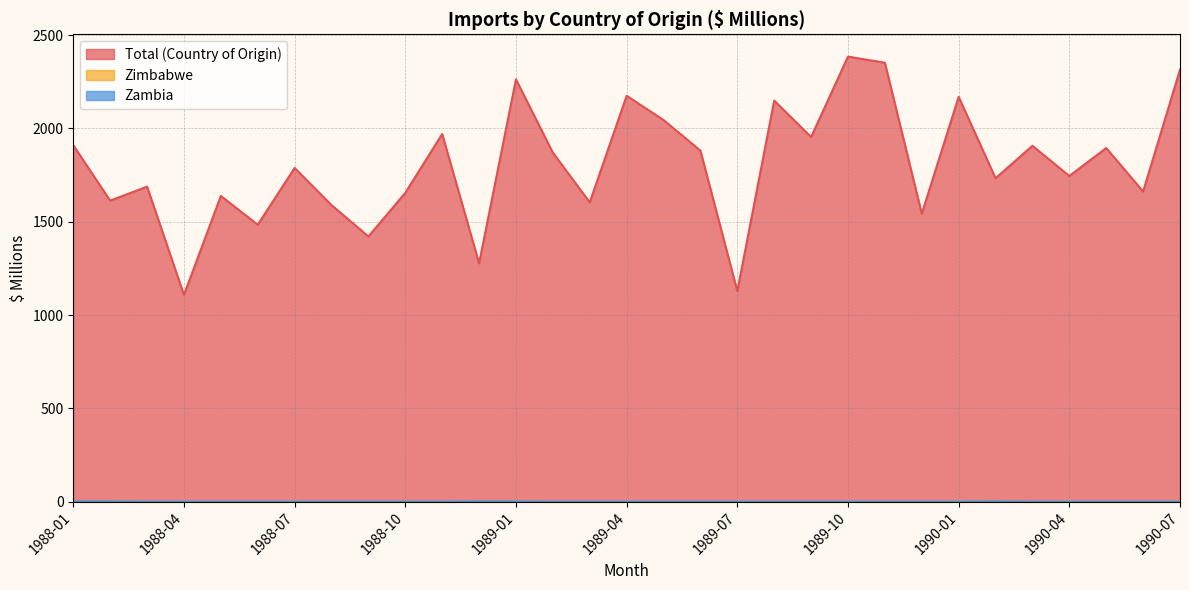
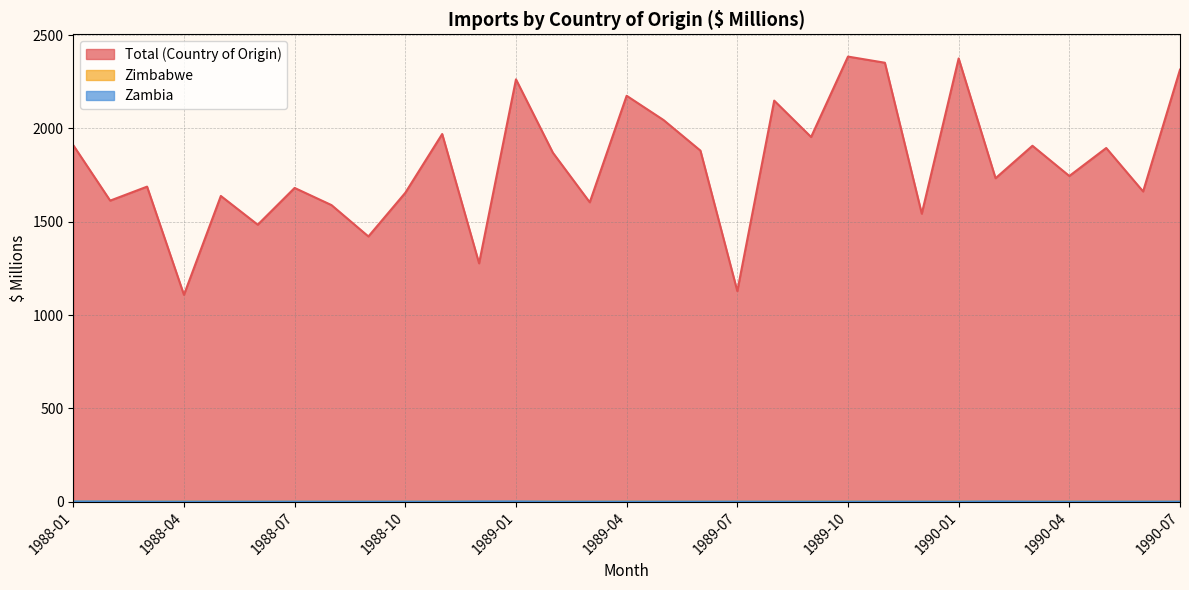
  {
    "Total (Country of Origin)": {
      "1988-01": 1910,
      "1988-04": 1110,
-     "1988-07": 1790,
+     "1988-07": 1680,
      "1988-10": 1660,
      "1989-01": 2260,
      "1989-04": 2180,
      "1989-07": 1130,
      "1989-10": 2390,
-     "1990-01": 2170,
+     "1990-01": 2380,
      "1990-04": 1750,
      "1990-07": 2320
    }
  }
